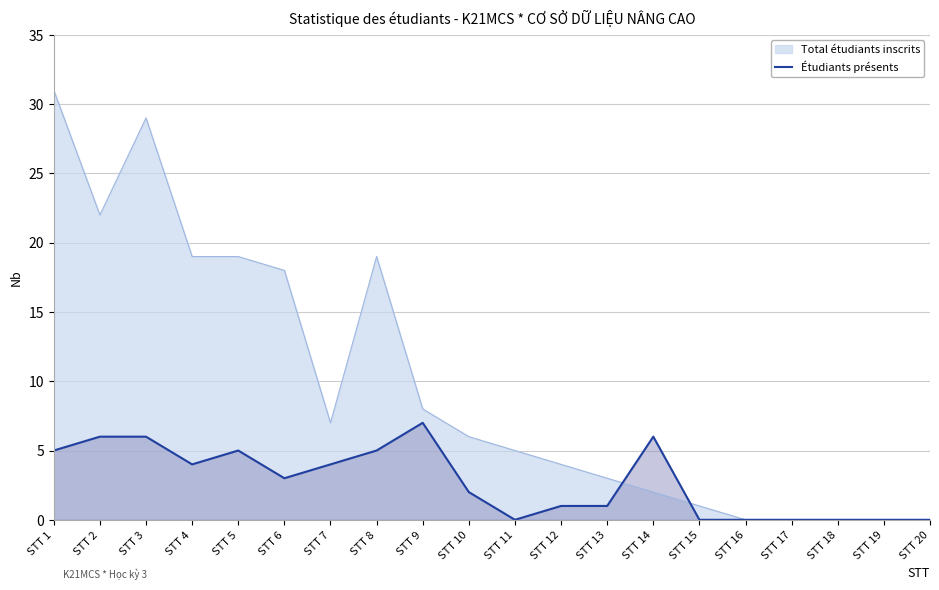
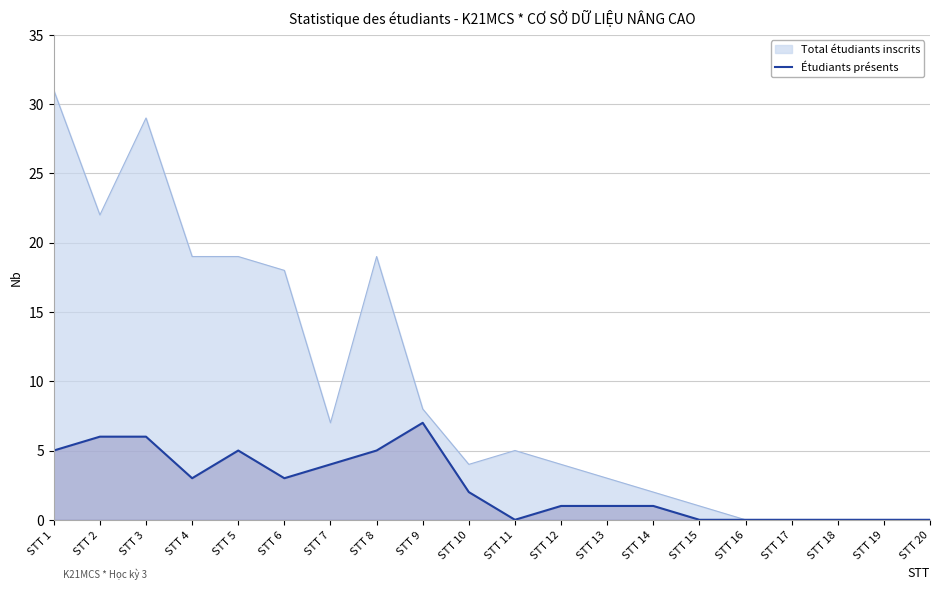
  {
    "Total étudiants inscrits": {
      "STT 1": 31,
      "STT 2": 22,
      "STT 3": 29,
      "STT 4": 19,
      "STT 5": 19,
      "STT 6": 18,
      "STT 7": 7,
      "STT 8": 19,
      "STT 9": 8,
-     "STT 10": 6,
+     "STT 10": 4,
      "STT 11": 5,
      "STT 12": 4,
      "STT 13": 3,
      "STT 14": 2,
      "STT 15": 1
    },
    "Étudiants présents": {
      "STT 1": 5,
      "STT 2": 6,
      "STT 3": 6,
-     "STT 4": 4,
+     "STT 4": 3,
      "STT 5": 5,
      "STT 6": 3,
      "STT 7": 4,
      "STT 8": 5,
      "STT 9": 7,
      "STT 10": 2,
      "STT 11": 0,
      "STT 12": 1,
      "STT 13": 1,
-     "STT 14": 6,
+     "STT 14": 1,
      "STT 15": 0
    }
  }
